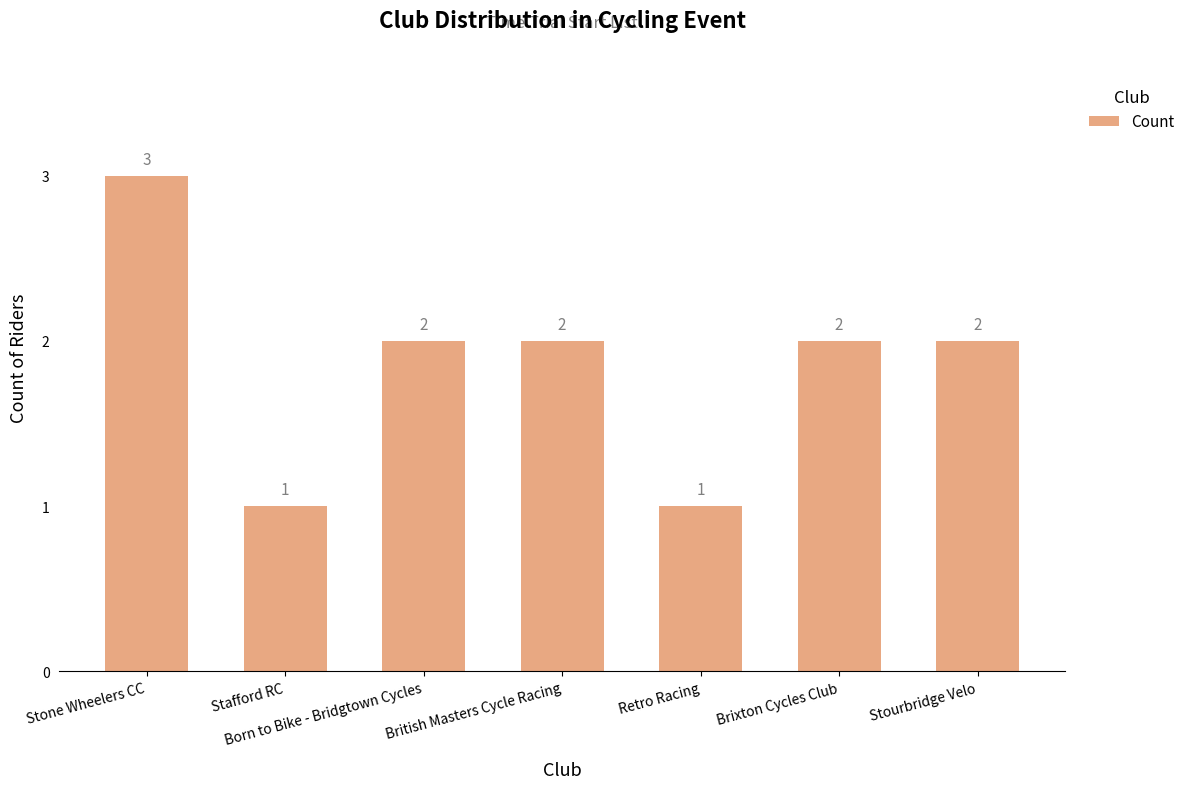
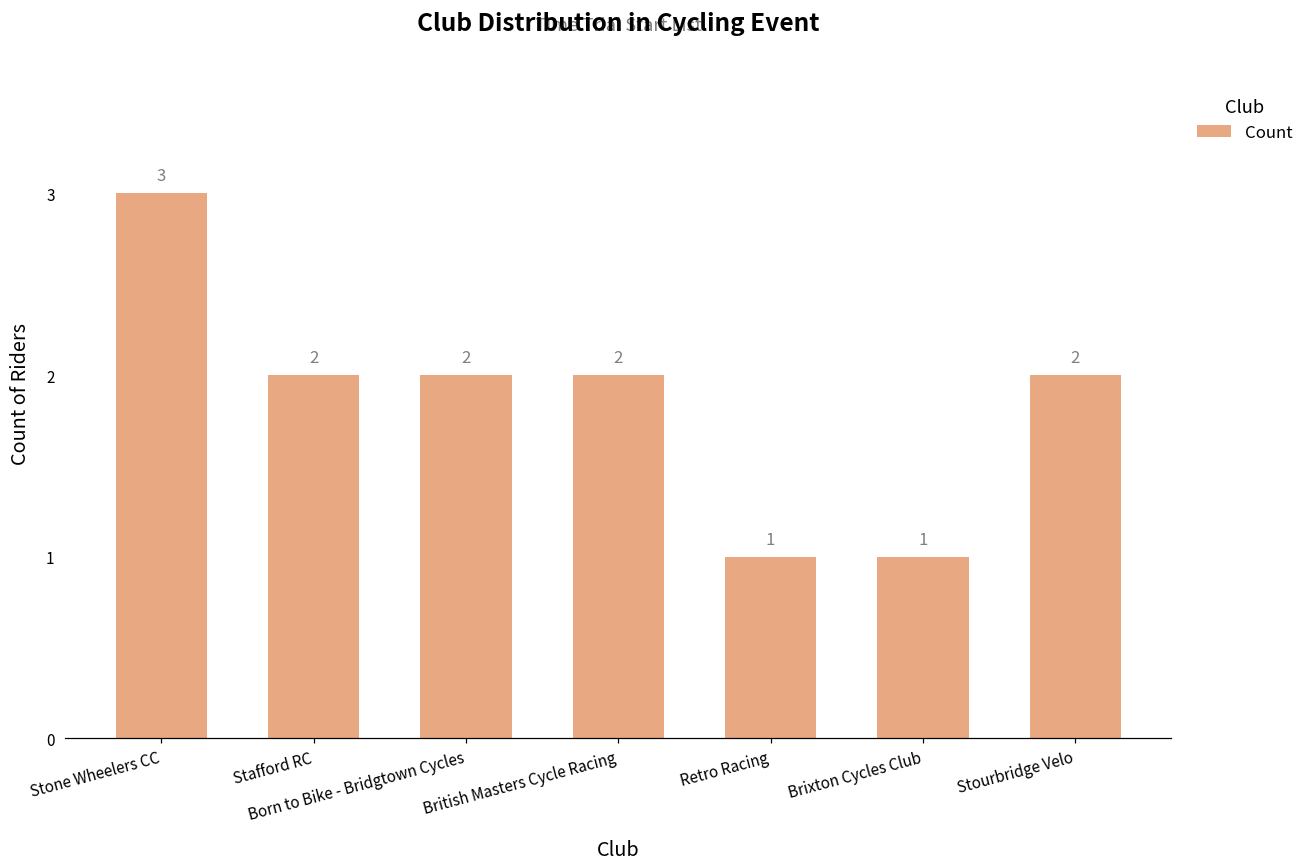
  {
    "Stone Wheelers CC": 3,
-   "Stafford RC": 1,
+   "Stafford RC": 2,
    "Born to Bike - Bridgtown Cycles": 2,
    "British Masters Cycle Racing": 2,
    "Retro Racing": 1,
-   "Brixton Cycles Club": 2,
+   "Brixton Cycles Club": 1,
    "Stourbridge Velo": 2
  }
